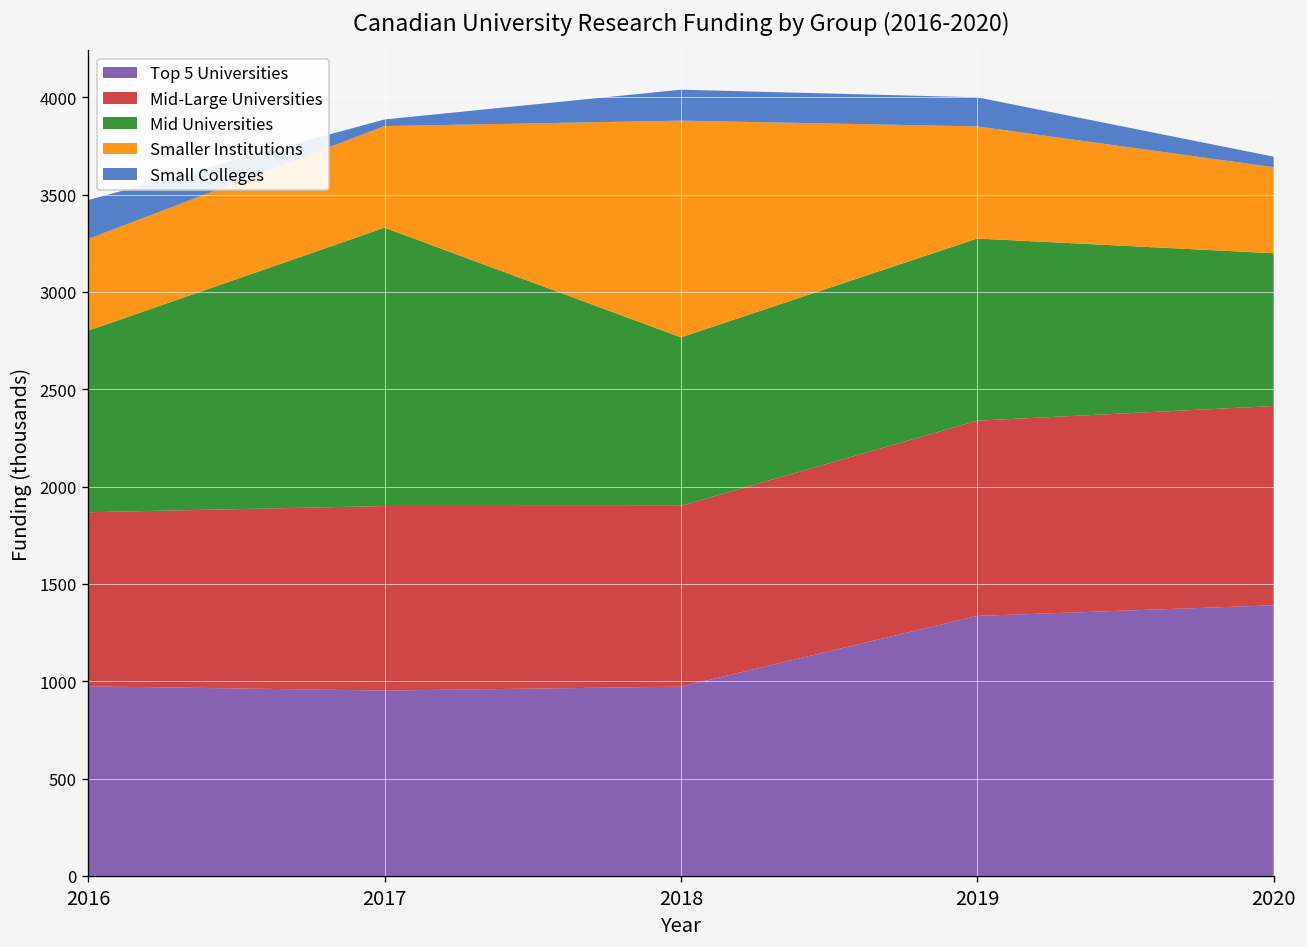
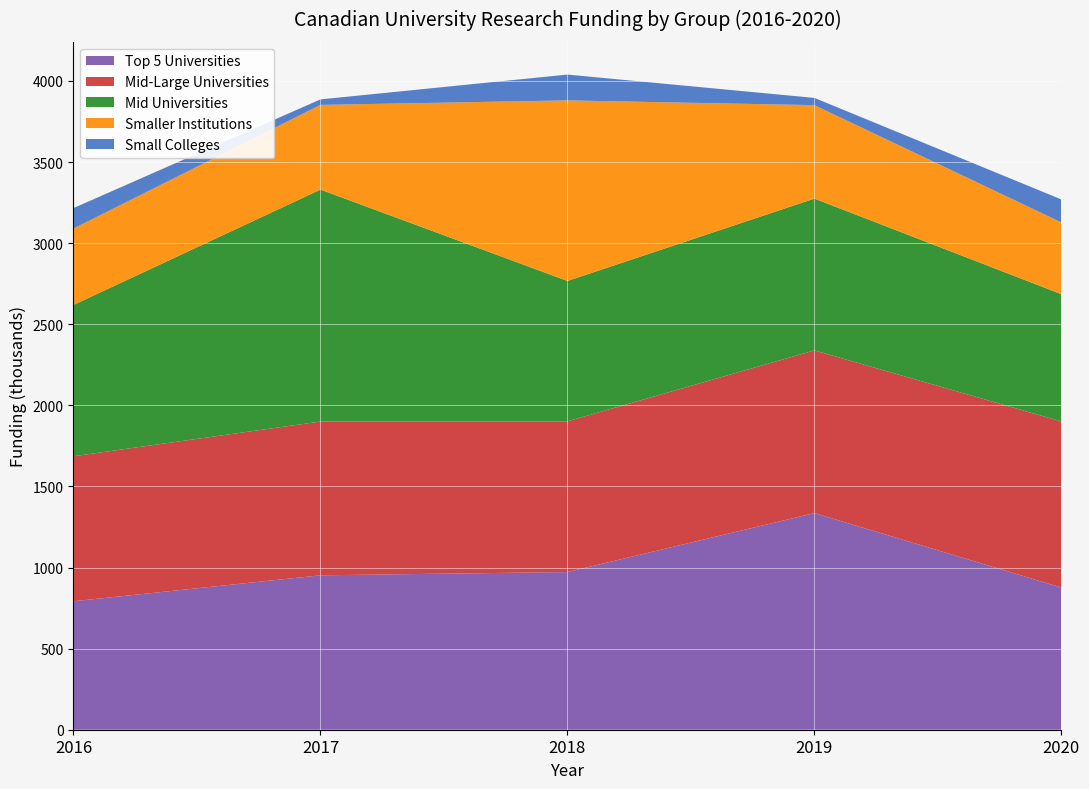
  {
    "Top 5 Universities": {
-     "2016": 970,
+     "2016": 790,
      "2017": 950,
      "2018": 970,
      "2019": 1340,
-     "2020": 1390
+     "2020": 880
    },
    "Mid-Large Universities": {
      "2016": 890,
      "2017": 950,
      "2018": 930,
      "2019": 1000,
      "2020": 1020
    },
    "Mid Universities": {
      "2016": 930,
      "2017": 1430,
      "2018": 870,
      "2019": 940,
      "2020": 780
    },
    "Smaller Institutions": {
      "2016": 470,
      "2017": 520,
      "2018": 1110,
      "2019": 580,
      "2020": 440
    },
    "Small Colleges": {
-     "2016": 200,
+     "2016": 130,
      "2017": 30,
      "2018": 160,
-     "2019": 150,
-     "2020": 50
+     "2019": 40,
+     "2020": 140
    }
  }
